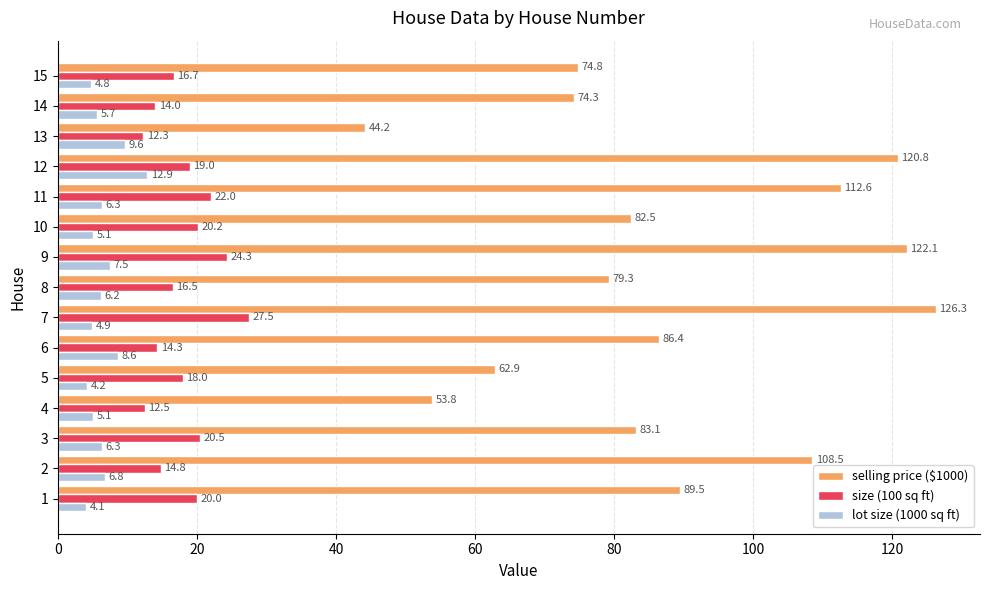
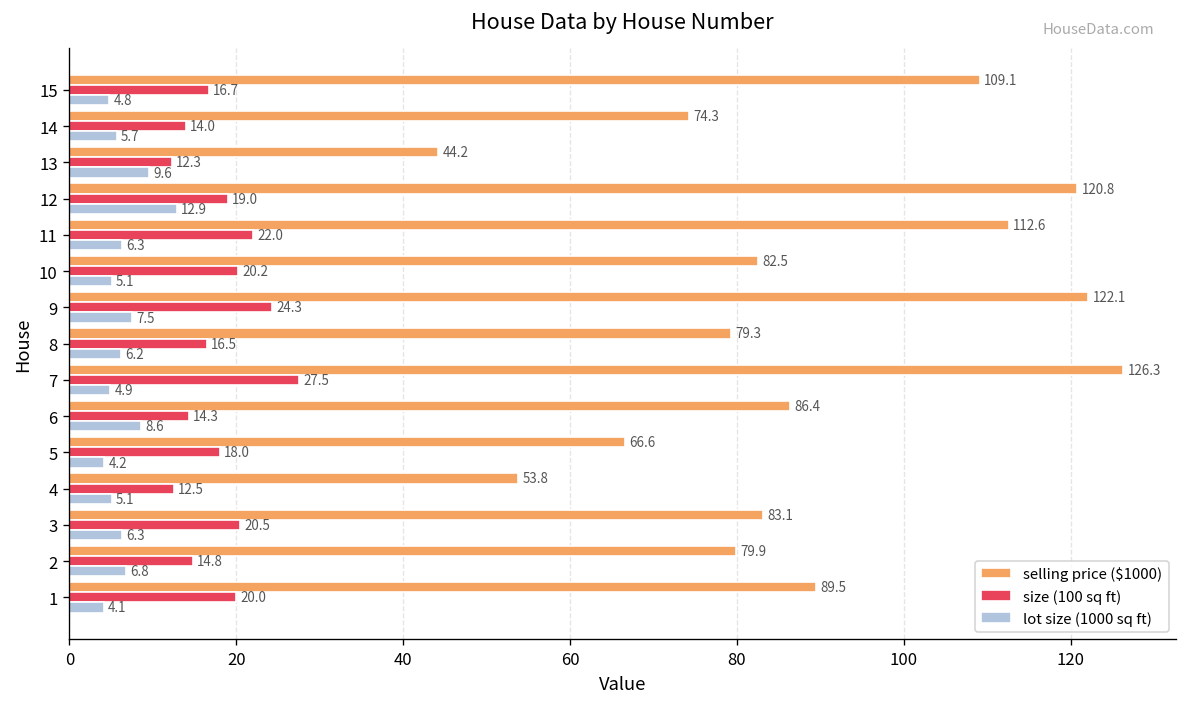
  {
    "selling price ($1000)": {
-     "15": 74.8,
+     "15": 109.1,
      "14": 74.3,
      "13": 44.2,
      "12": 120.8,
      "11": 112.6,
      "10": 82.5,
      "9": 122.1,
      "8": 79.3,
      "7": 126.3,
      "6": 86.4,
-     "5": 62.9,
+     "5": 66.6,
      "4": 53.8,
      "3": 83.1,
-     "2": 108.5,
+     "2": 79.9,
      "1": 89.5
    },
    "size (100 sq ft)": {
      "15": 16.7,
      "14": 14.0,
      "13": 12.3,
      "12": 19.0,
      "11": 22.0,
      "10": 20.2,
      "9": 24.3,
      "8": 16.5,
      "7": 27.5,
      "6": 14.3,
      "5": 18.0,
      "4": 12.5,
      "3": 20.5,
      "2": 14.8,
      "1": 20.0
    },
    "lot size (1000 sq ft)": {
      "15": 4.8,
      "14": 5.7,
      "13": 9.6,
      "12": 12.9,
      "11": 6.3,
      "10": 5.1,
      "9": 7.5,
      "8": 6.2,
      "7": 4.9,
      "6": 8.6,
      "5": 4.2,
      "4": 5.1,
      "3": 6.3,
      "2": 6.8,
      "1": 4.1
    }
  }
